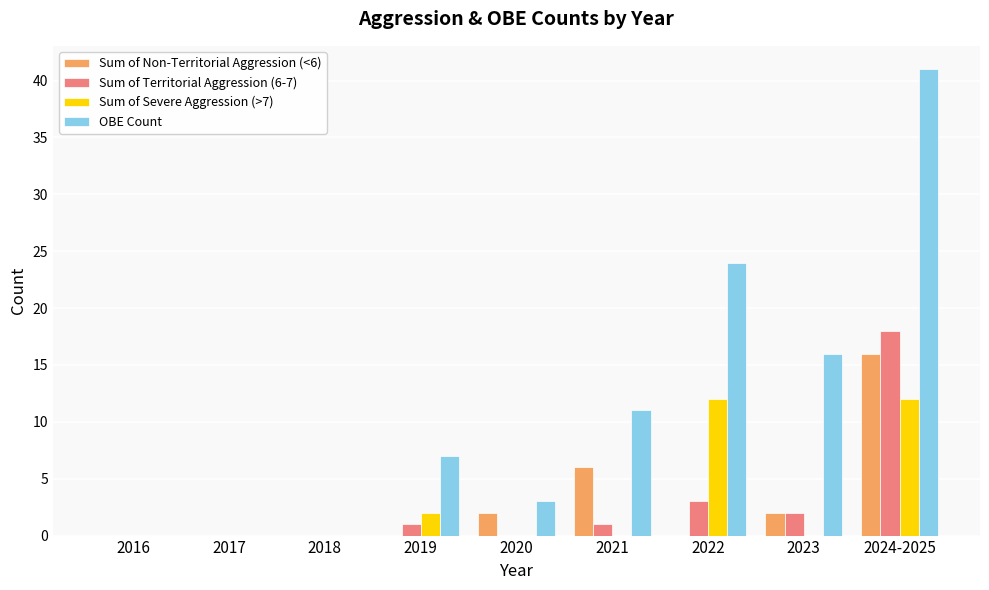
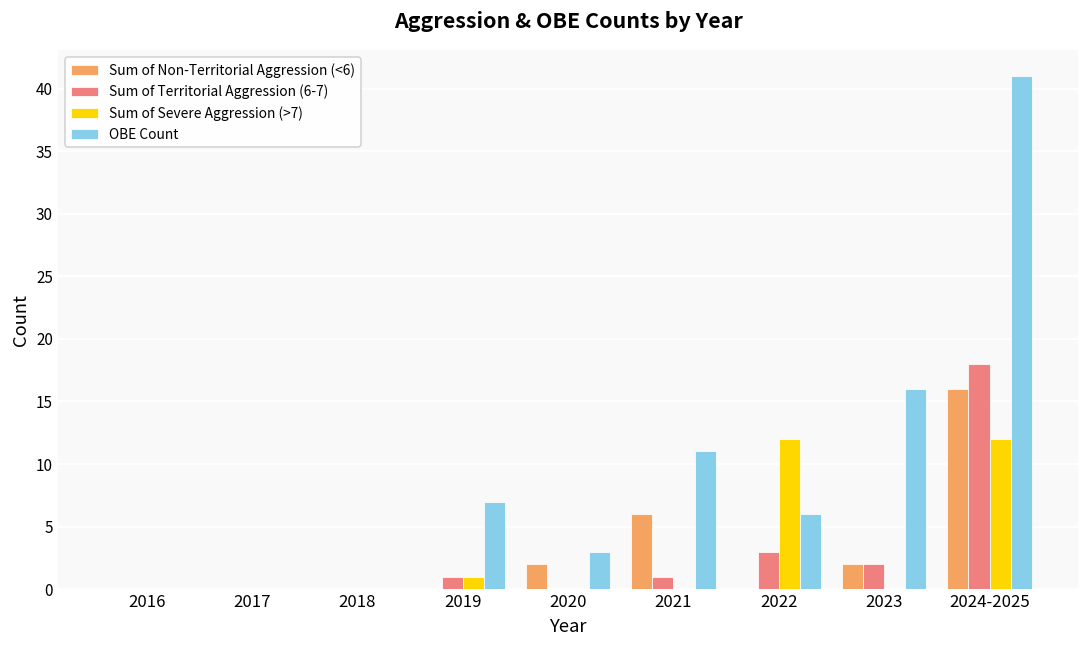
  {
    "Sum of Severe Aggression (>7)": {
      "2016": 0,
      "2017": 0,
      "2018": 0,
-     "2019": 2,
+     "2019": 1,
      "2020": 0,
      "2021": 0,
      "2022": 12,
      "2023": 0,
      "2024-2025": 12
    },
    "OBE Count": {
      "2016": 0,
      "2017": 0,
      "2018": 0,
      "2019": 7,
      "2020": 3,
      "2021": 11,
-     "2022": 24,
+     "2022": 6,
      "2023": 16,
      "2024-2025": 41
    }
  }
